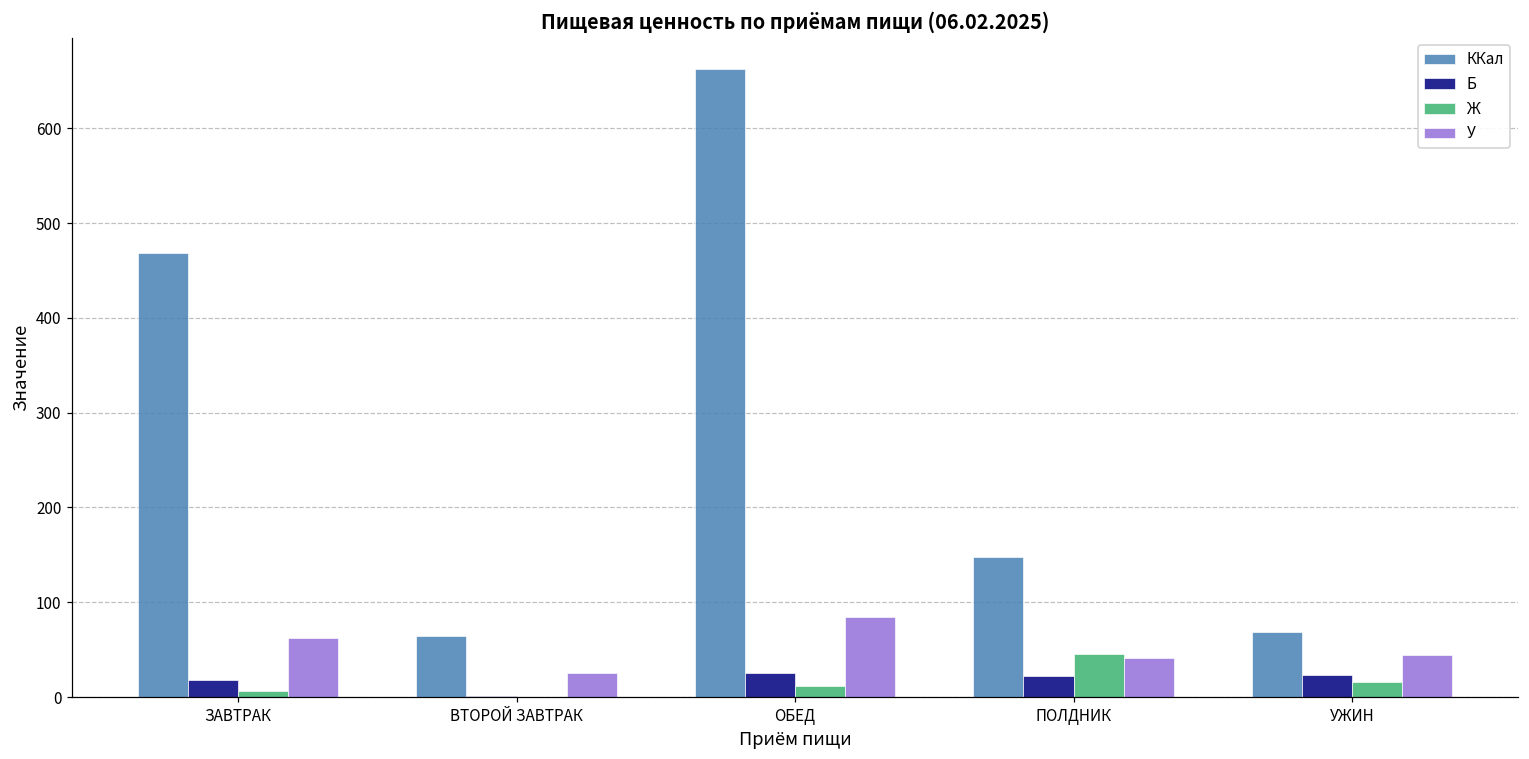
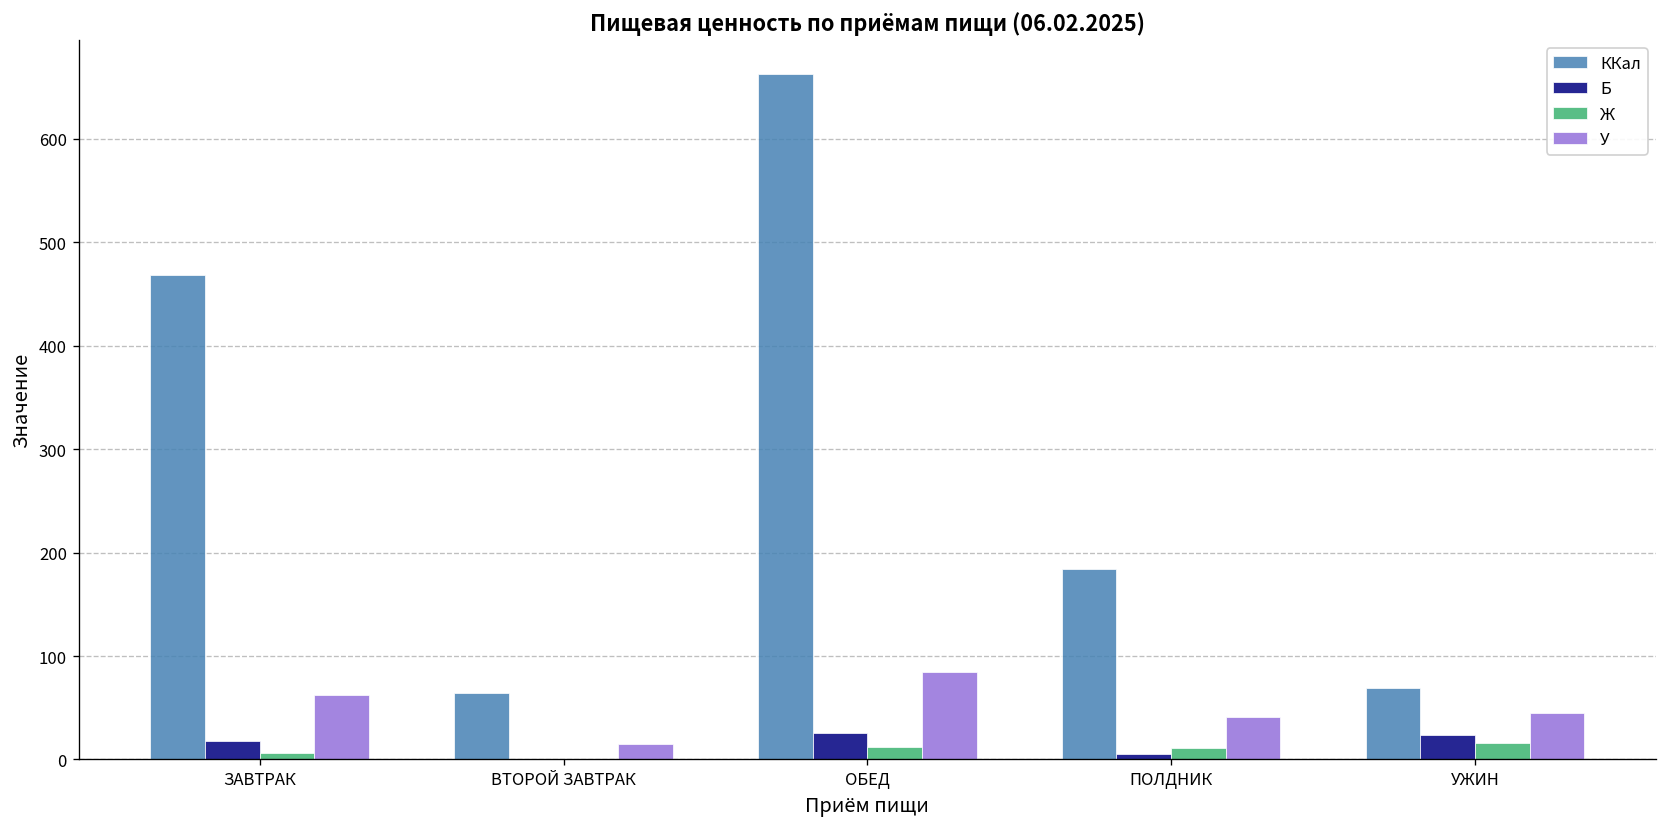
  {
    "ККал": {
      "ЗАВТРАК": 470,
      "ВТОРОЙ ЗАВТРАК": 60,
      "ОБЕД": 660,
-     "ПОЛДНИК": 150,
+     "ПОЛДНИК": 180,
      "УЖИН": 70
    },
    "Б": {
      "ЗАВТРАК": 20,
      "ОБЕД": 30,
-     "ПОЛДНИК": 20,
+     "ПОЛДНИК": 10,
      "УЖИН": 20
    },
    "Ж": {
      "ЗАВТРАК": 10,
      "ВТОРОЙ ЗАВТРАК": 0,
      "ОБЕД": 10,
-     "ПОЛДНИК": 50,
+     "ПОЛДНИК": 10,
      "УЖИН": 20
    },
    "У": {
      "ЗАВТРАК": 60,
-     "ВТОРОЙ ЗАВТРАК": 30,
+     "ВТОРОЙ ЗАВТРАК": 20,
      "ОБЕД": 80,
      "ПОЛДНИК": 40,
      "УЖИН": 40
    }
  }
